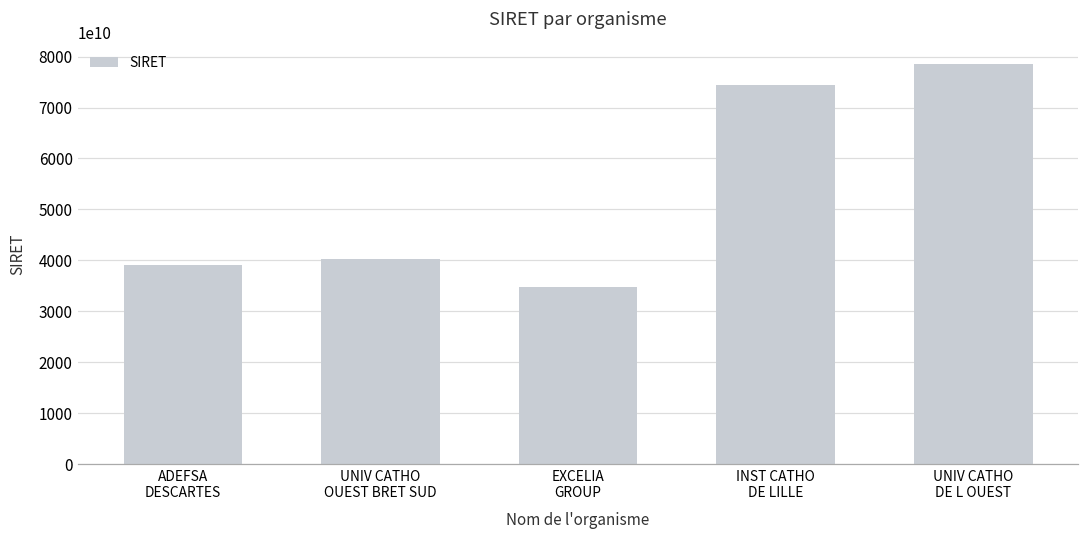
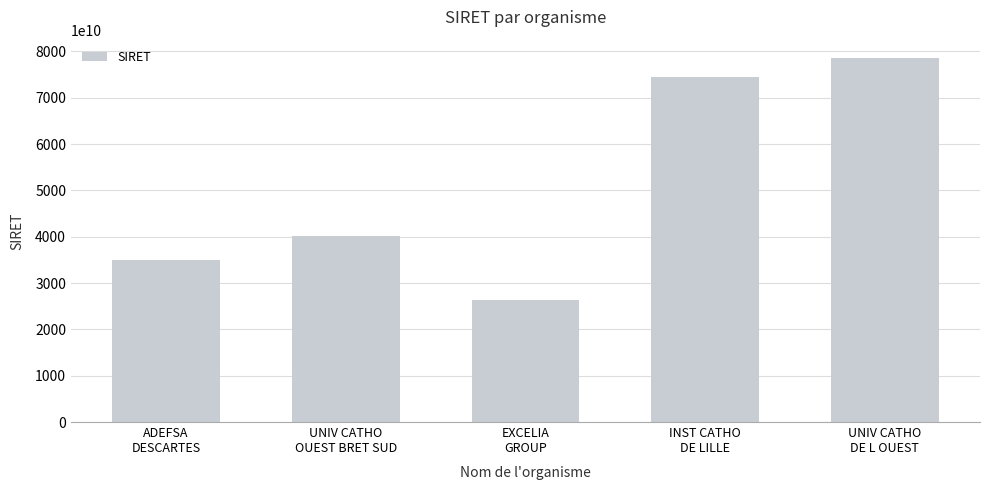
  {
-   "ADEFSA DESCARTES": 39000000000000,
+   "ADEFSA DESCARTES": 35000000000000,
    "UNIV CATHO OUEST BRET SUD": 40000000000000,
-   "EXCELIA GROUP": 35000000000000,
+   "EXCELIA GROUP": 26000000000000,
    "INST CATHO DE LILLE": 74000000000000,
    "UNIV CATHO DE L OUEST": 79000000000000
  }
